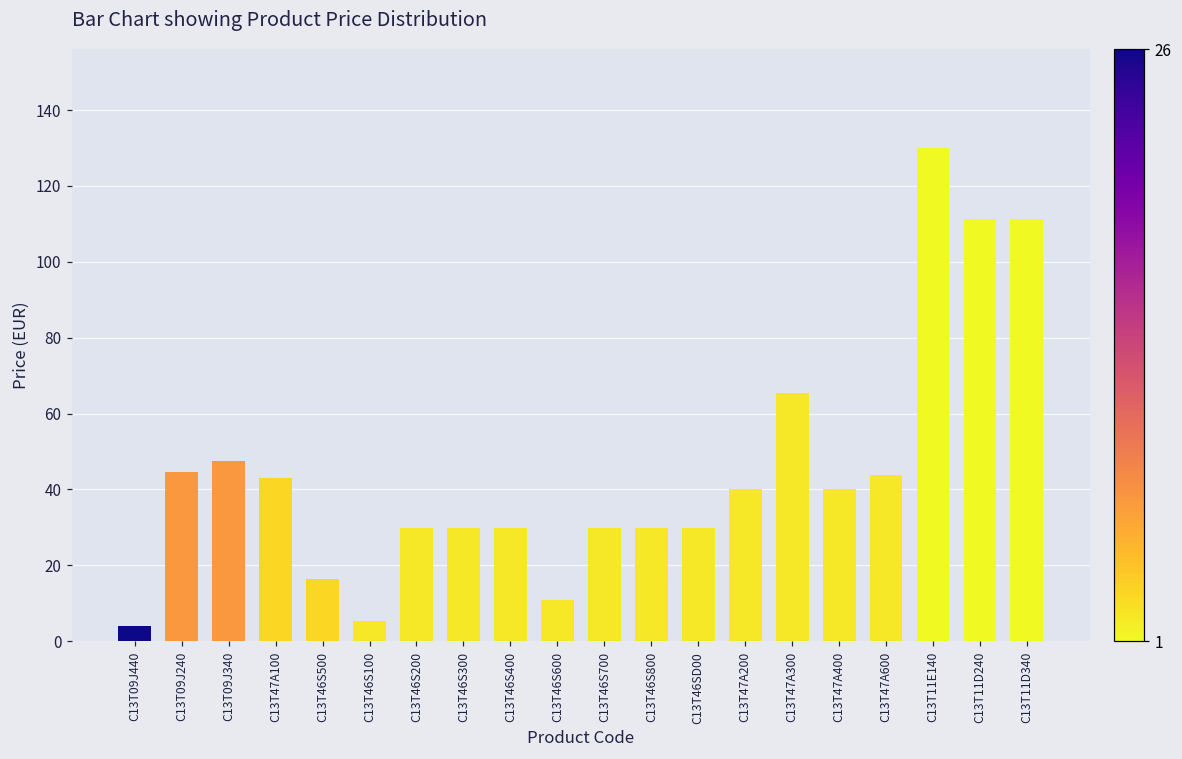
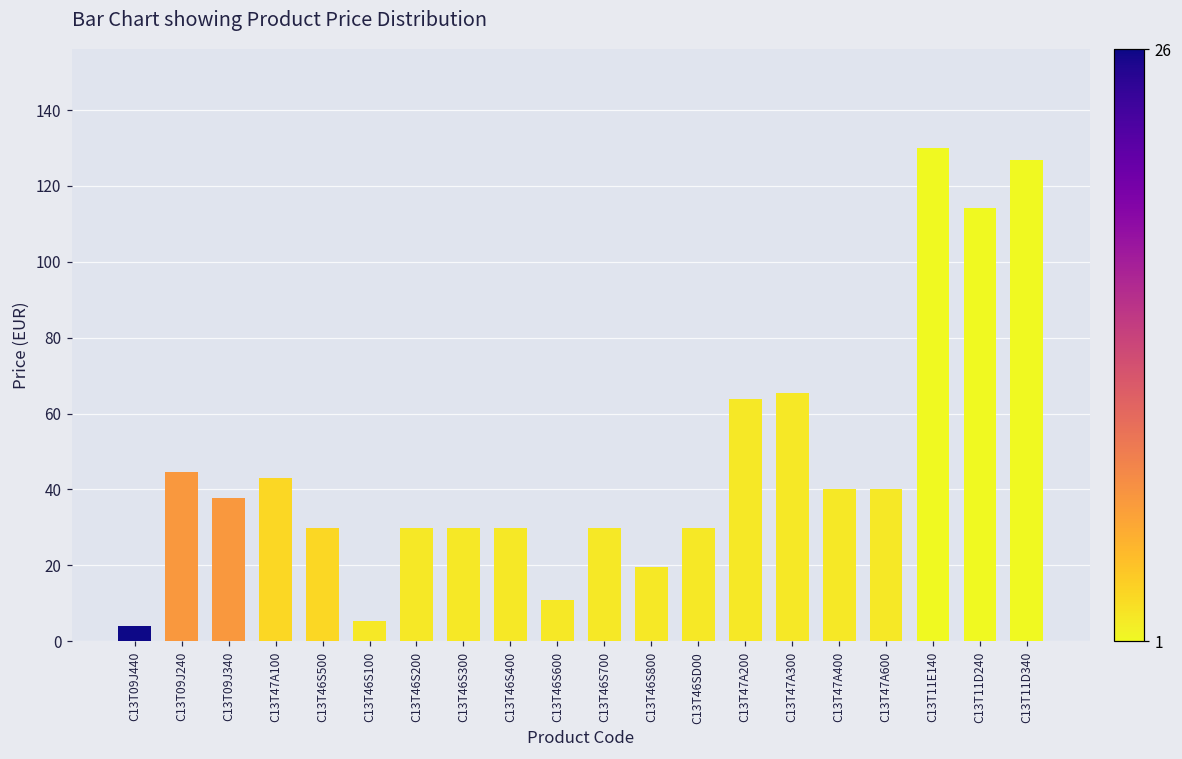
  {
    "C13T09J440": 4,
    "C13T09J240": 45,
-   "C13T09J340": 48,
+   "C13T09J340": 38,
    "C13T47A100": 43,
-   "C13T46S500": 16,
+   "C13T46S500": 30,
    "C13T46S100": 5,
    "C13T46S200": 30,
    "C13T46S300": 30,
    "C13T46S400": 30,
    "C13T46S600": 11,
    "C13T46S700": 30,
-   "C13T46S800": 30,
+   "C13T46S800": 20,
    "C13T46SD00": 30,
-   "C13T47A200": 40,
+   "C13T47A200": 64,
    "C13T47A300": 65,
    "C13T47A400": 40,
-   "C13T47A600": 44,
+   "C13T47A600": 40,
    "C13T11E140": 130,
-   "C13T11D240": 111,
-   "C13T11D340": 111
+   "C13T11D240": 114,
+   "C13T11D340": 127
  }
